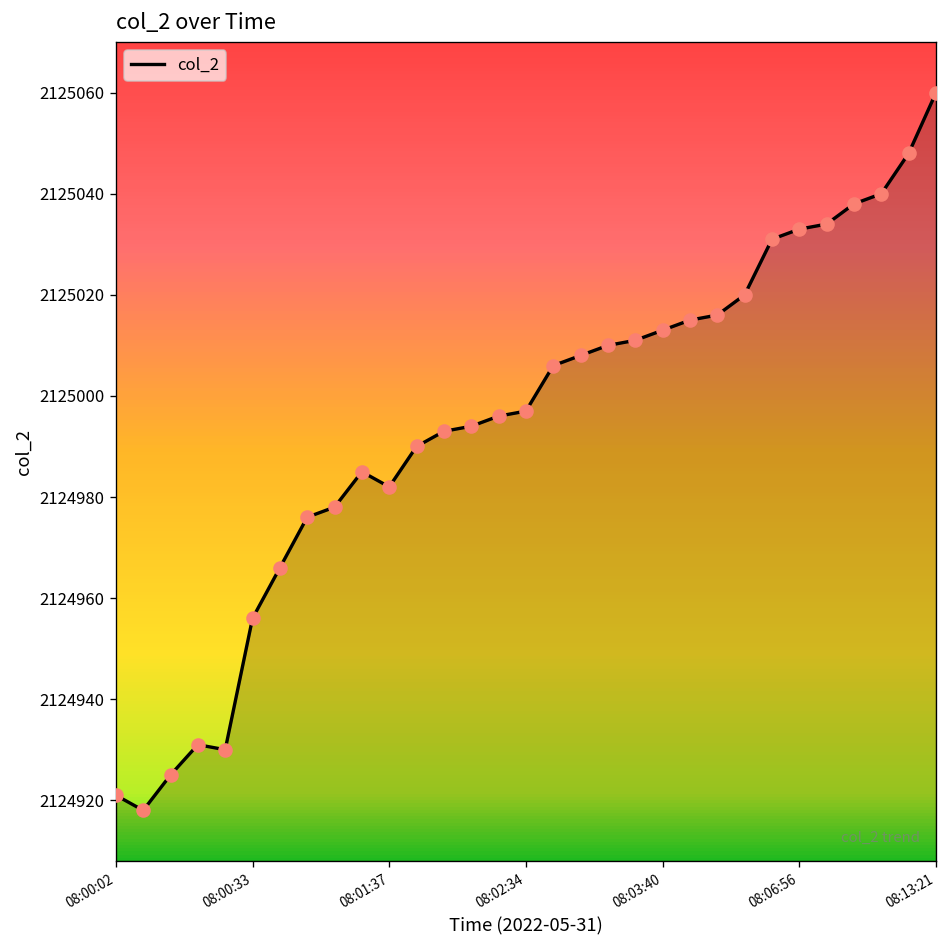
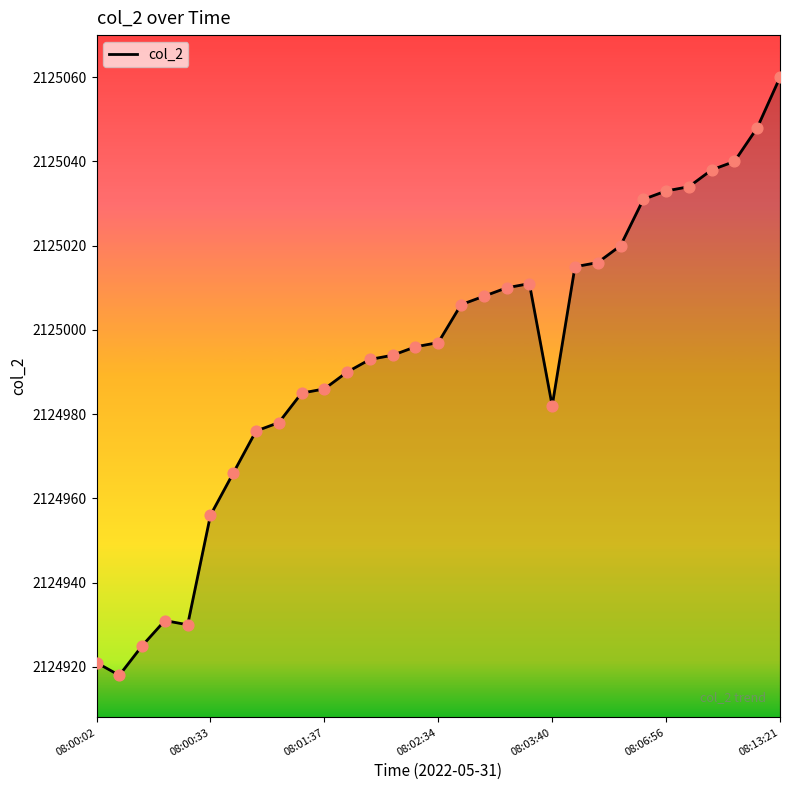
  {
    "08:00:33": 2124956,
-   "08:01:37": 2124982,
+   "08:01:37": 2124986,
    "08:02:34": 2124997,
-   "08:03:40": 2125013,
+   "08:03:40": 2124982,
    "08:06:56": 2125033,
    "08:13:21": 2125060
  }
